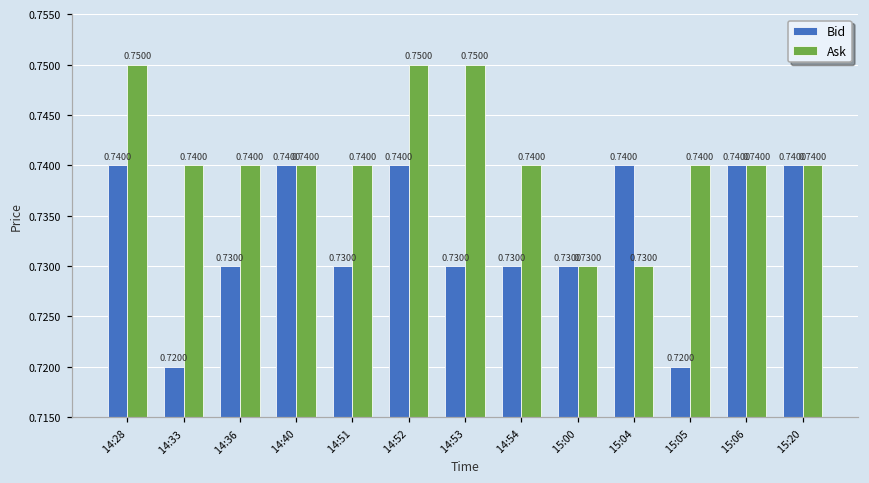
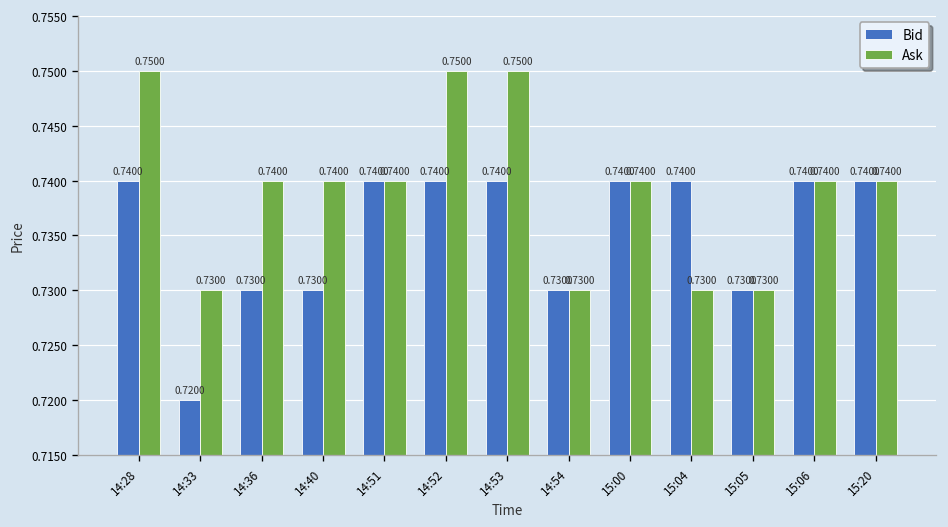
  {
    "Bid": {
      "14:28": 0.7400,
      "14:33": 0.7200,
      "14:36": 0.7300,
-     "14:40": 0.7400,
-     "14:51": 0.7300,
+     "14:40": 0.7300,
+     "14:51": 0.7400,
      "14:52": 0.7400,
-     "14:53": 0.7300,
+     "14:53": 0.7400,
      "14:54": 0.7300,
-     "15:00": 0.7300,
+     "15:00": 0.7400,
      "15:04": 0.7400,
-     "15:05": 0.7200
+     "15:05": 0.7300
    },
    "Ask": {
      "14:28": 0.7500,
-     "14:33": 0.7400,
+     "14:33": 0.7300,
      "14:36": 0.7400,
      "14:51": 0.7400,
      "14:52": 0.7500,
      "14:53": 0.7500,
-     "14:54": 0.7400,
-     "15:00": 0.7300,
+     "14:54": 0.7300,
+     "15:00": 0.7400,
      "15:04": 0.7300,
-     "15:05": 0.7400
+     "15:05": 0.7300
    }
  }
